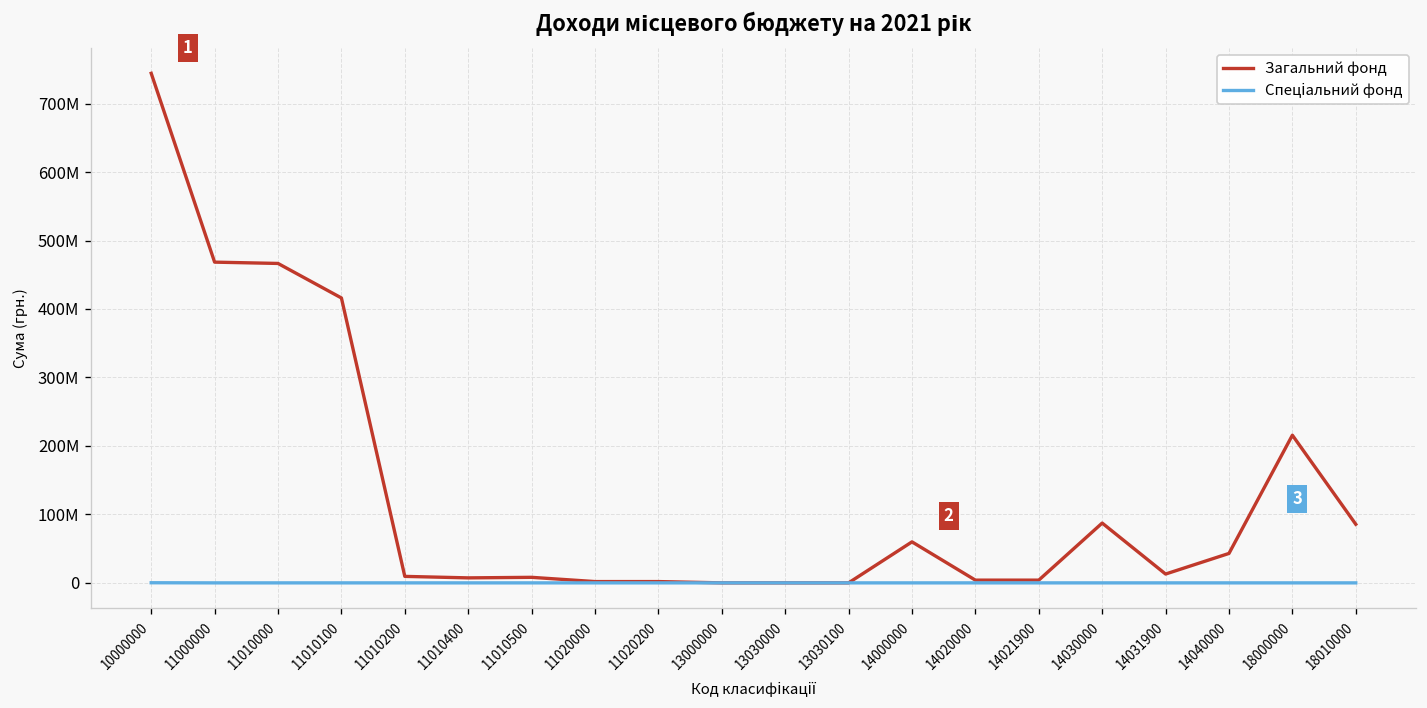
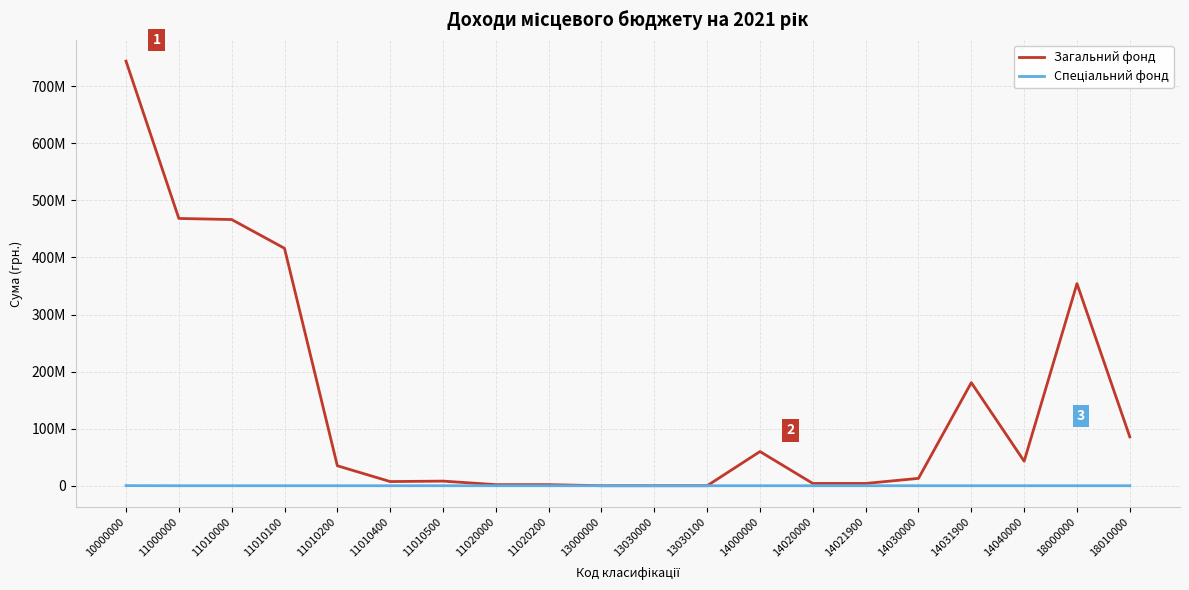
  {
    "Загальний фонд": {
      "10000000": 740000000,
      "11000000": 470000000,
      "11010000": 470000000,
      "11010100": 420000000,
-     "11010200": 10000000,
+     "11010200": 40000000,
      "11010400": 10000000,
      "11010500": 10000000,
      "14000000": 60000000,
-     "14030000": 90000000,
-     "14031900": 10000000,
+     "14030000": 10000000,
+     "14031900": 180000000,
      "14040000": 40000000,
-     "18000000": 220000000,
+     "18000000": 350000000,
      "18010000": 90000000
    },
    "Спеціальний фонд": {
      "10000000": 0,
      "11000000": 0,
      "11010000": 0,
      "11010100": 0,
      "11010200": 0,
      "11010400": 0,
      "11010500": 0,
      "14000000": 0,
      "14030000": 0,
      "14031900": 0,
      "14040000": 0,
      "18000000": 0,
      "18010000": 0
    }
  }
